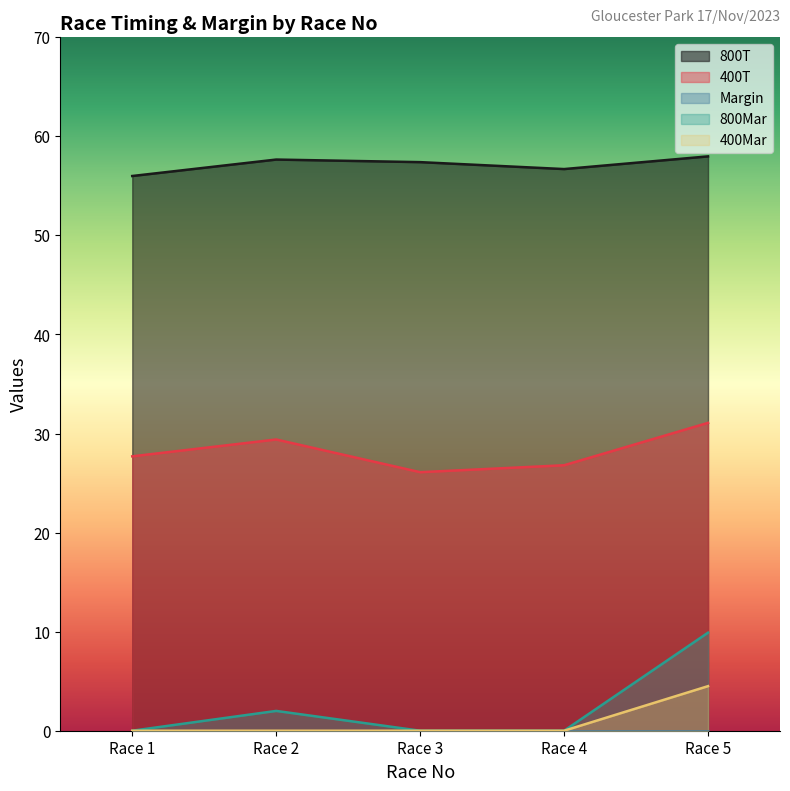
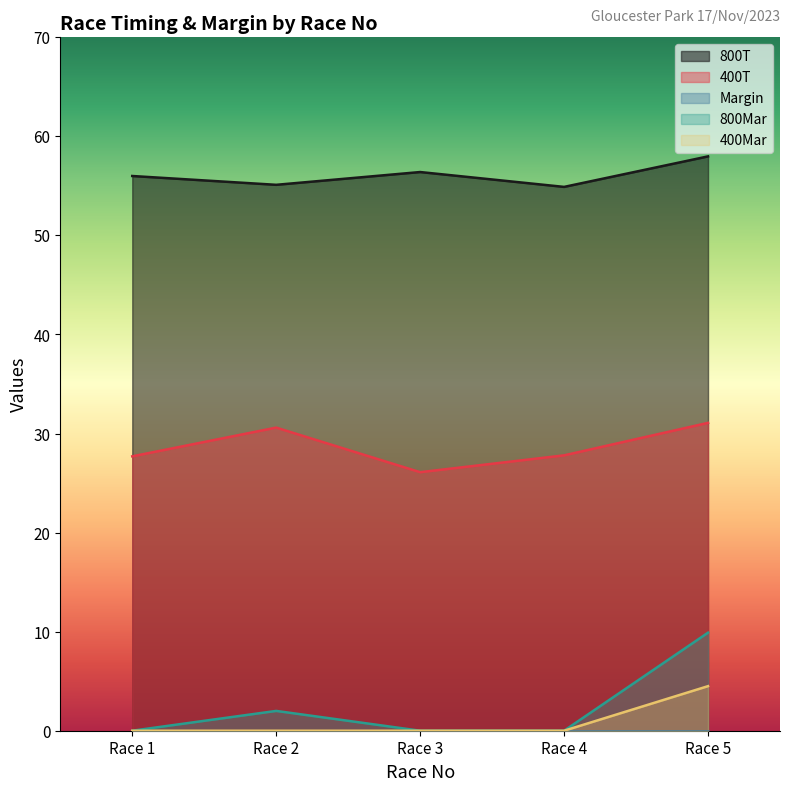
  {
    "800T": {
      "Race 1": 56,
-     "Race 2": 58,
-     "Race 3": 57,
-     "Race 4": 57,
+     "Race 2": 55,
+     "Race 3": 56,
+     "Race 4": 55,
      "Race 5": 58
    },
    "400T": {
      "Race 1": 28,
-     "Race 2": 29,
+     "Race 2": 31,
      "Race 3": 26,
-     "Race 4": 27,
+     "Race 4": 28,
      "Race 5": 31
    },
    "400Mar": {
      "Race 5": 5
    }
  }
